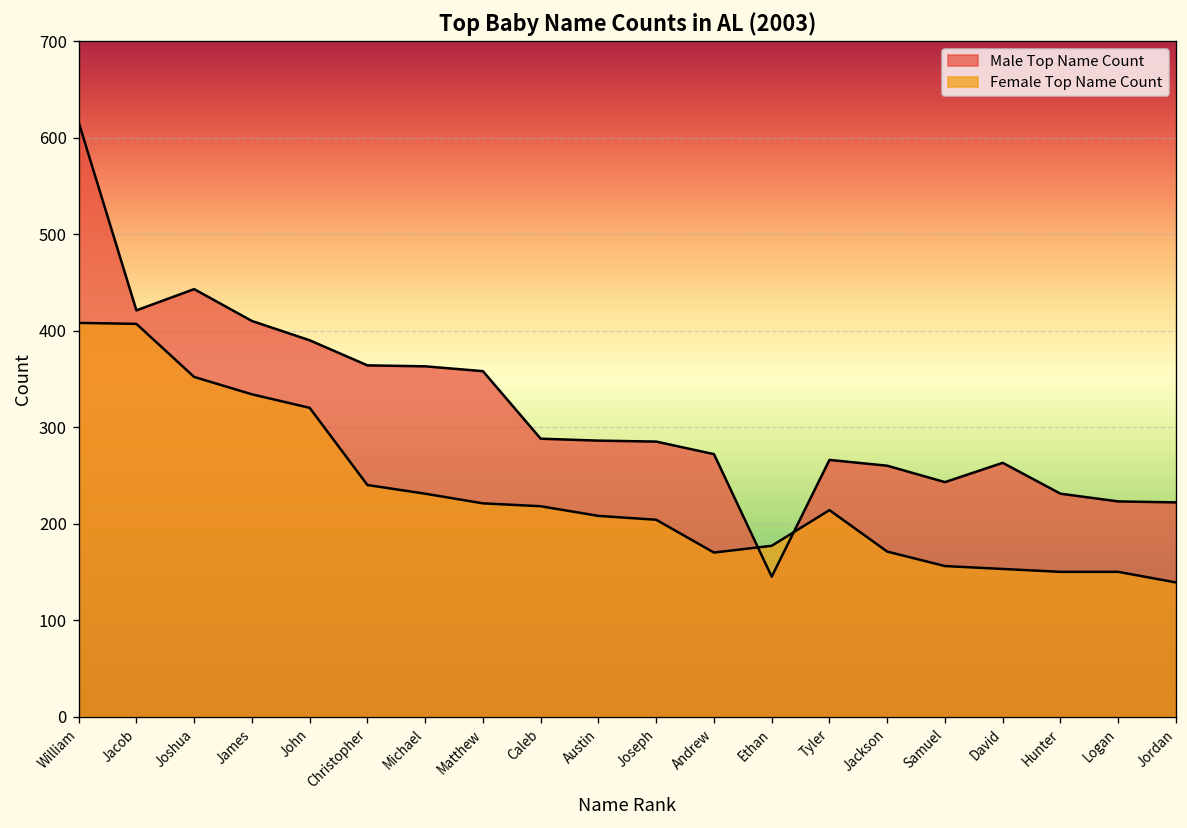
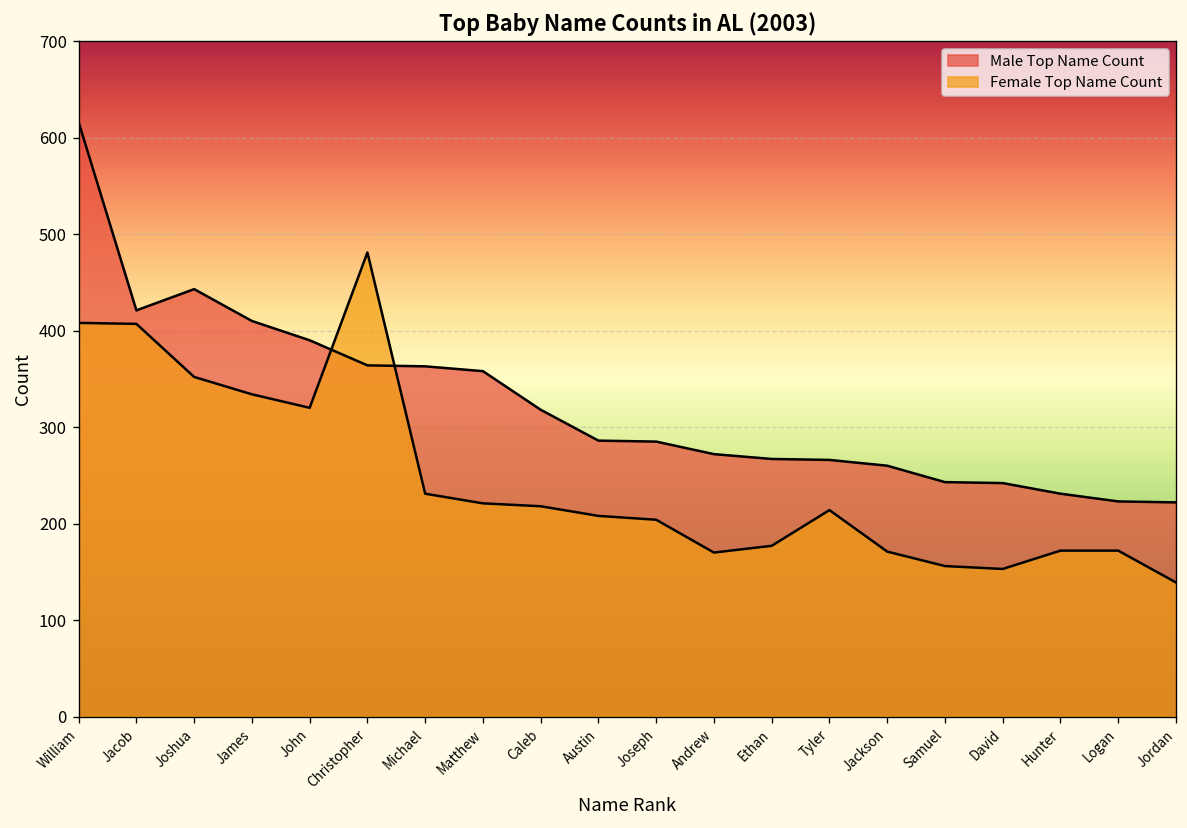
  {
    "Male Top Name Count": {
      "William": 620,
      "Jacob": 420,
      "Joshua": 440,
      "James": 410,
      "John": 390,
      "Christopher": 360,
      "Michael": 360,
      "Matthew": 360,
-     "Caleb": 290,
+     "Caleb": 320,
      "Austin": 290,
      "Joseph": 290,
      "Andrew": 270,
-     "Ethan": 150,
+     "Ethan": 270,
      "Tyler": 270,
      "Jackson": 260,
      "Samuel": 240,
-     "David": 260,
+     "David": 240,
      "Hunter": 230,
      "Logan": 220,
      "Jordan": 220
    },
    "Female Top Name Count": {
      "William": 410,
      "Jacob": 410,
      "Joshua": 350,
      "James": 330,
      "John": 320,
-     "Christopher": 240,
+     "Christopher": 480,
      "Michael": 230,
      "Matthew": 220,
      "Caleb": 220,
      "Austin": 210,
      "Joseph": 200,
      "Andrew": 170,
      "Ethan": 180,
      "Tyler": 210,
      "Jackson": 170,
      "Samuel": 160,
      "David": 150,
-     "Hunter": 150,
-     "Logan": 150,
+     "Hunter": 170,
+     "Logan": 170,
      "Jordan": 140
    }
  }
